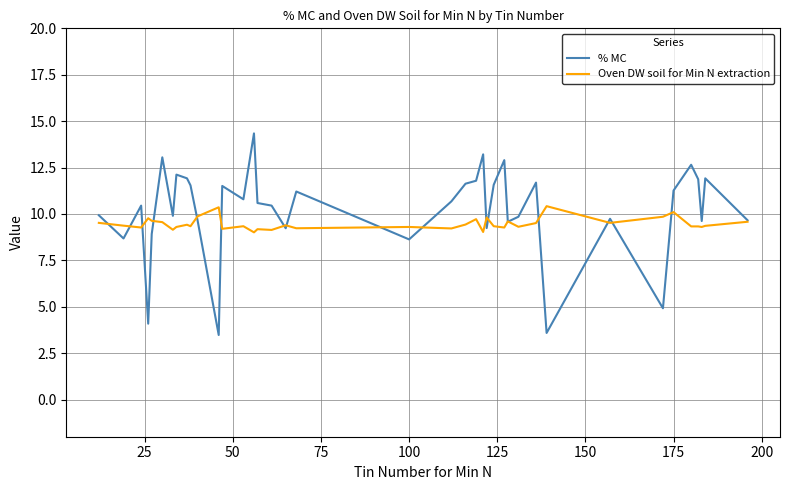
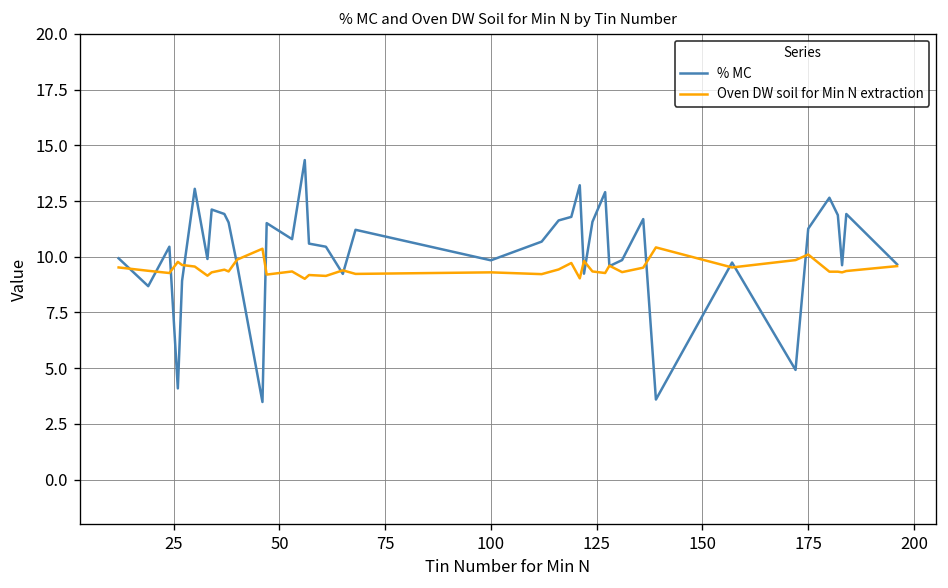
  {
    "% MC": {
-     "100": 8.6,
+     "100": 9.8,
      "175": 11.3
    },
    "Oven DW soil for Min N extraction": {
      "100": 9.3,
      "175": 10.1
    }
  }
